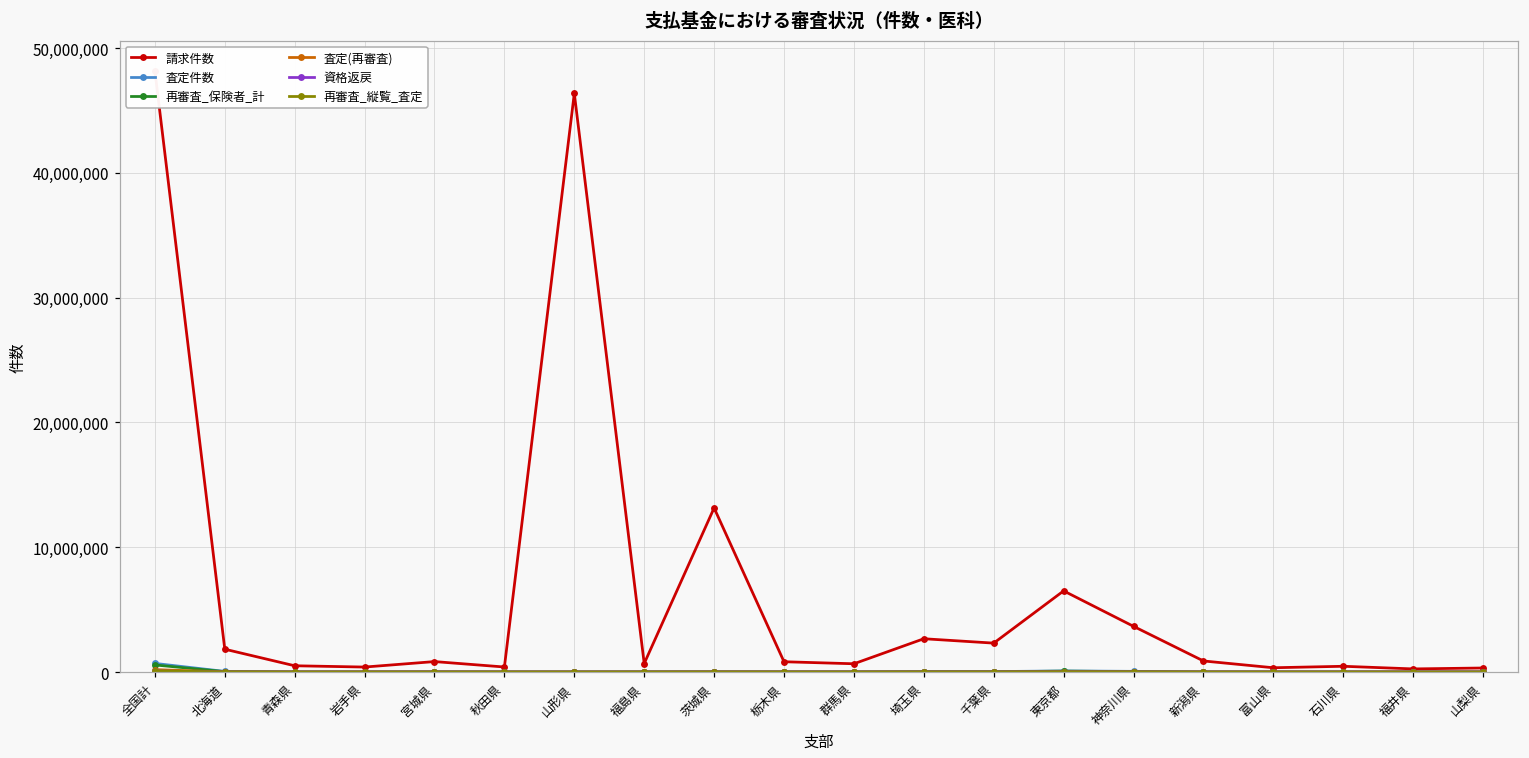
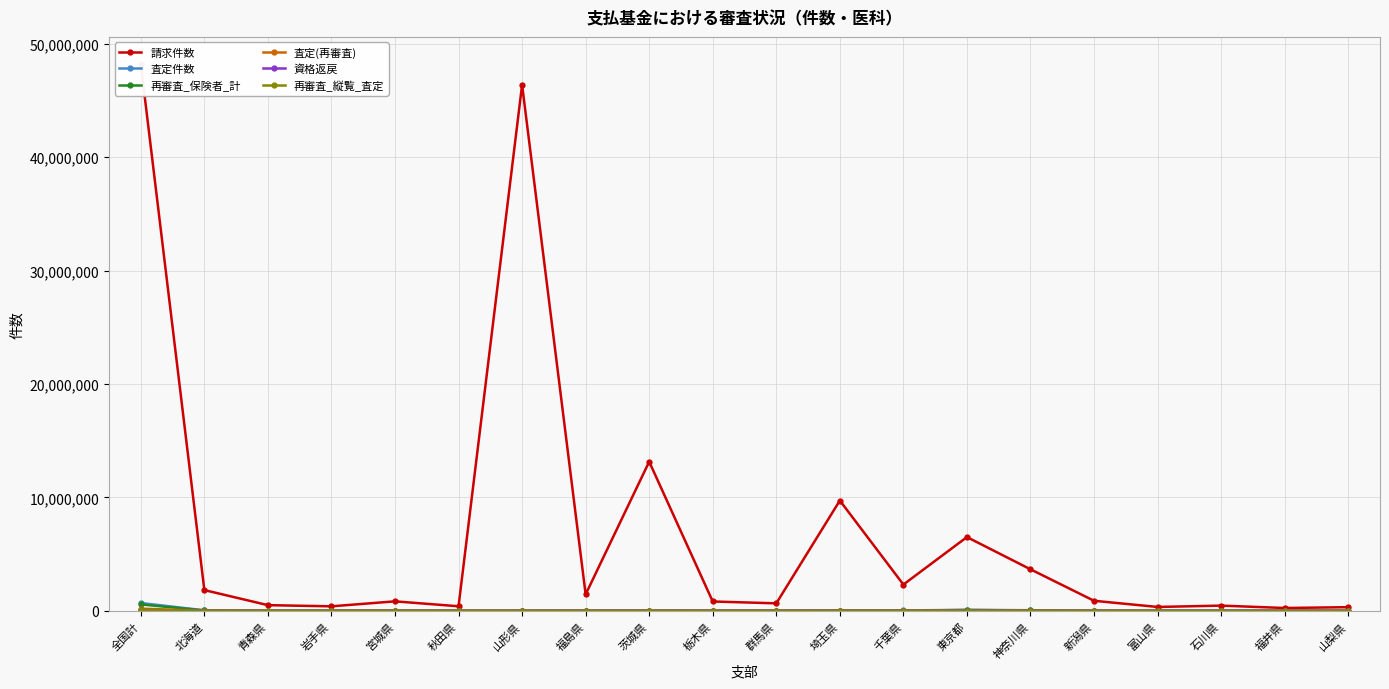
  {
    "請求件数": {
      "北海道": "1,800,000",
      "青森県": "500,000",
      "岩手県": "400,000",
      "宮城県": "800,000",
      "秋田県": "400,000",
      "山形県": "46,400,000",
-     "福島県": "700,000",
+     "福島県": "1,500,000",
      "茨城県": "13,200,000",
      "栃木県": "800,000",
      "群馬県": "700,000",
-     "埼玉県": "2,700,000",
+     "埼玉県": "9,700,000",
      "千葉県": "2,300,000",
      "東京都": "6,500,000",
      "神奈川県": "3,700,000",
      "新潟県": "900,000",
      "富山県": "300,000",
      "石川県": "500,000",
      "福井県": "300,000",
      "山梨県": "300,000"
    }
  }
